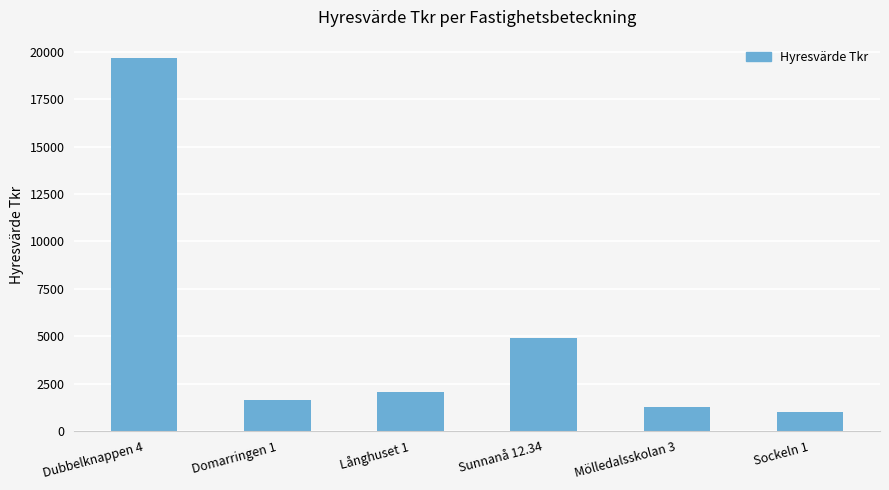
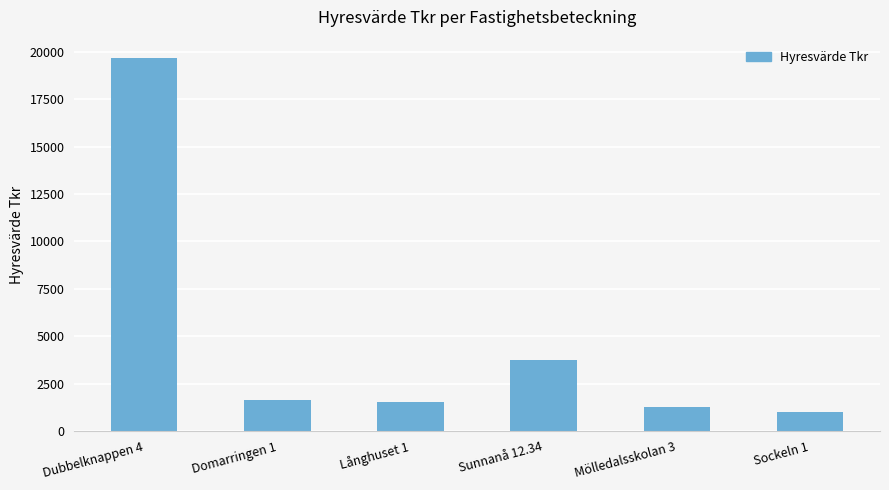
  {
    "Dubbelknappen 4": 19700,
    "Domarringen 1": 1600,
-   "Långhuset 1": 2000,
-   "Sunnanå 12.34": 4900,
+   "Långhuset 1": 1500,
+   "Sunnanå 12.34": 3700,
    "Mölledalsskolan 3": 1200,
    "Sockeln 1": 1000
  }
